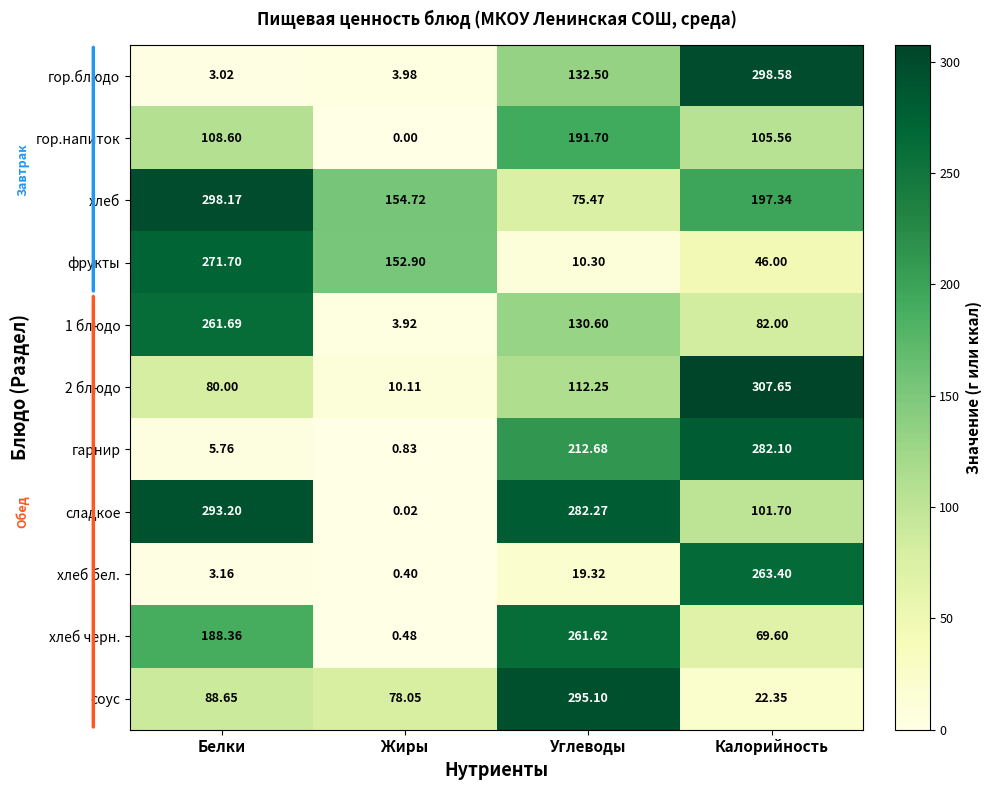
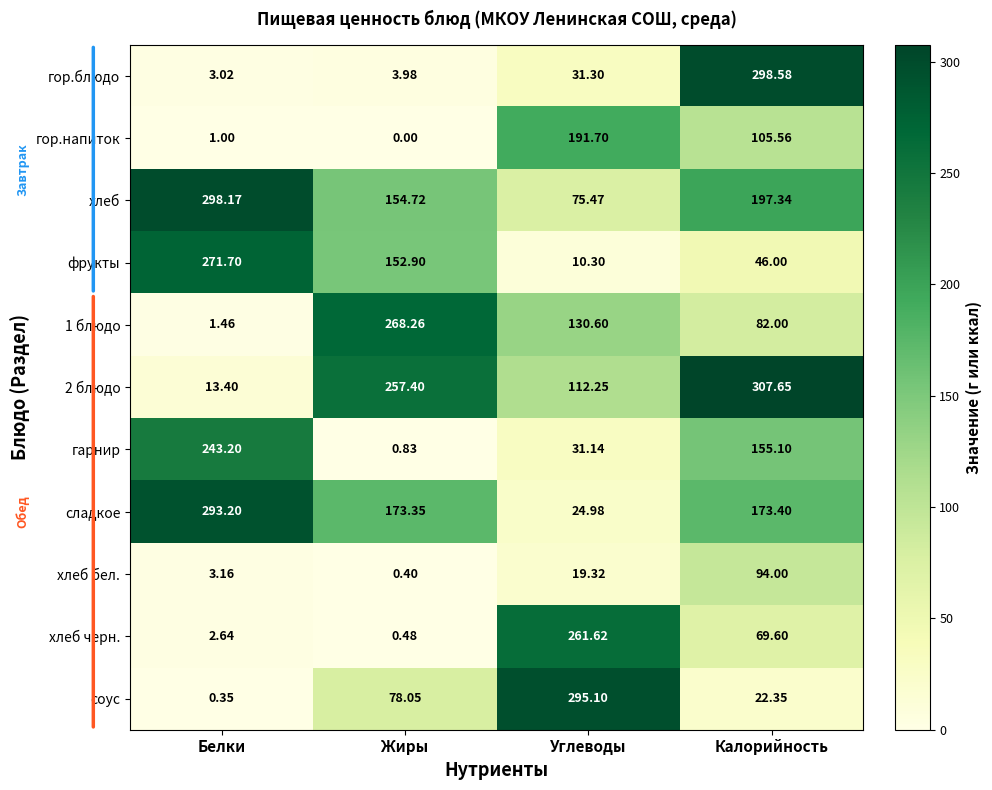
  {
    "гор.блюдо": {
      "Белки": 3.02,
      "Жиры": 3.98,
-     "Углеводы": 132.50,
+     "Углеводы": 31.30,
      "Калорийность": 298.58
    },
    "гор.напиток": {
-     "Белки": 108.60,
+     "Белки": 1.00,
      "Жиры": 0.00,
      "Углеводы": 191.70,
      "Калорийность": 105.56
    },
    "хлеб": {
      "Белки": 298.17,
      "Жиры": 154.72,
      "Углеводы": 75.47,
      "Калорийность": 197.34
    },
    "фрукты": {
      "Белки": 271.70,
      "Жиры": 152.90,
      "Углеводы": 10.30,
      "Калорийность": 46.00
    },
    "1 блюдо": {
-     "Белки": 261.69,
-     "Жиры": 3.92,
+     "Белки": 1.46,
+     "Жиры": 268.26,
      "Углеводы": 130.60,
      "Калорийность": 82.00
    },
    "2 блюдо": {
-     "Белки": 80.00,
-     "Жиры": 10.11,
+     "Белки": 13.40,
+     "Жиры": 257.40,
      "Углеводы": 112.25,
      "Калорийность": 307.65
    },
    "гарнир": {
-     "Белки": 5.76,
+     "Белки": 243.20,
      "Жиры": 0.83,
-     "Углеводы": 212.68,
-     "Калорийность": 282.10
+     "Углеводы": 31.14,
+     "Калорийность": 155.10
    },
    "сладкое": {
      "Белки": 293.20,
-     "Жиры": 0.02,
-     "Углеводы": 282.27,
-     "Калорийность": 101.70
+     "Жиры": 173.35,
+     "Углеводы": 24.98,
+     "Калорийность": 173.40
    },
    "хлеб бел.": {
      "Белки": 3.16,
      "Жиры": 0.40,
      "Углеводы": 19.32,
-     "Калорийность": 263.40
+     "Калорийность": 94.00
    },
    "хлеб черн.": {
-     "Белки": 188.36,
+     "Белки": 2.64,
      "Жиры": 0.48,
      "Углеводы": 261.62,
      "Калорийность": 69.60
    },
    "соус": {
-     "Белки": 88.65,
+     "Белки": 0.35,
      "Жиры": 78.05,
      "Углеводы": 295.10,
      "Калорийность": 22.35
    }
  }
